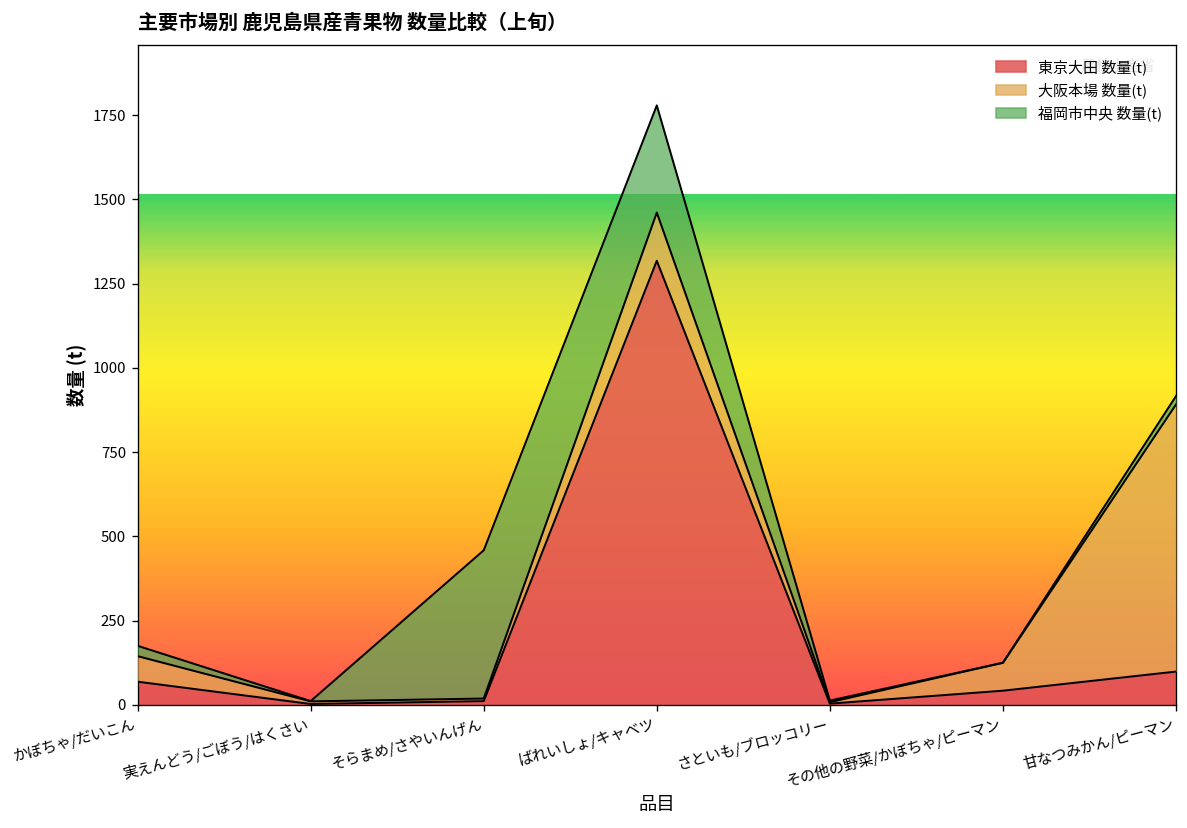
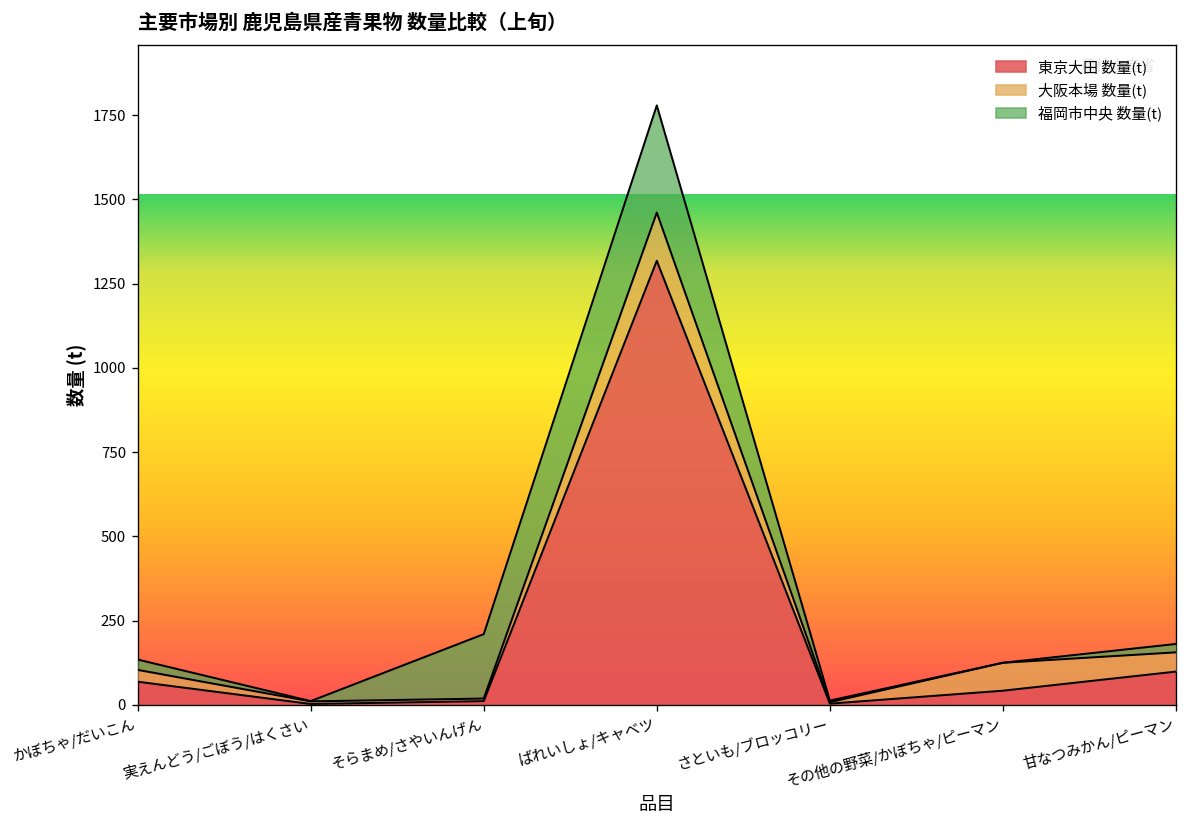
  {
    "東京大田 数量(t)": {
      "かぼちゃ/だいこん": 70,
      "ばれいしょ/キャベツ": 1320,
      "その他の野菜/かぼちゃ/ピーマン": 40,
      "甘なつみかん/ピーマン": 100
    },
    "大阪本場 数量(t)": {
-     "かぼちゃ/だいこん": 80,
+     "かぼちゃ/だいこん": 40,
      "ばれいしょ/キャベツ": 140,
-     "甘なつみかん/ピーマン": 790
+     "甘なつみかん/ピーマン": 60
    },
    "福岡市中央 数量(t)": {
      "かぼちゃ/だいこん": 30,
-     "そらまめ/さやいんげん": 440,
+     "そらまめ/さやいんげん": 190,
      "ばれいしょ/キャベツ": 320,
      "甘なつみかん/ピーマン": 20
    }
  }
